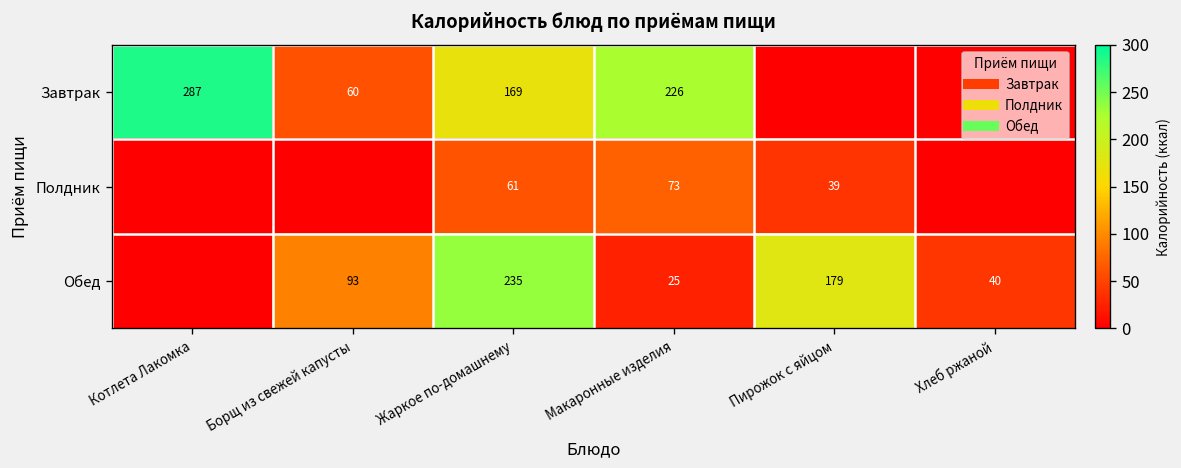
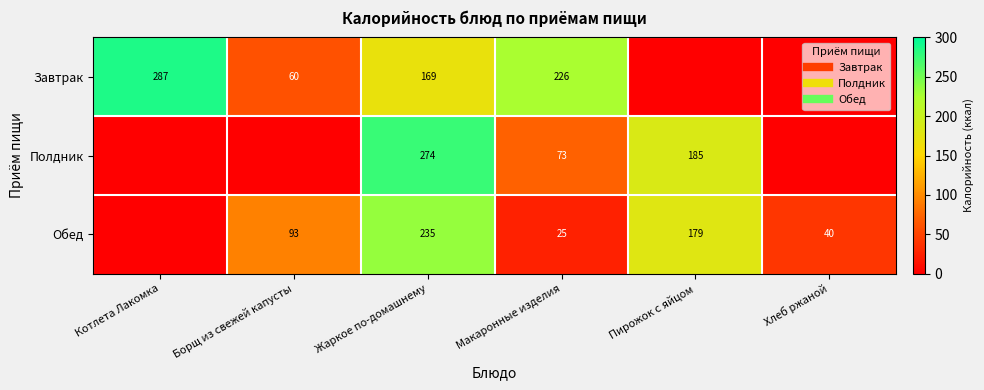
  {
    "Завтрак": {
      "Котлета Лакомка": 287,
      "Борщ из свежей капусты": 60,
      "Жаркое по-домашнему": 169,
      "Макаронные изделия": 226
    },
    "Полдник": {
-     "Жаркое по-домашнему": 61,
+     "Жаркое по-домашнему": 274,
      "Макаронные изделия": 73,
-     "Пирожок с яйцом": 39
+     "Пирожок с яйцом": 185
    },
    "Обед": {
      "Борщ из свежей капусты": 93,
      "Жаркое по-домашнему": 235,
      "Макаронные изделия": 25,
      "Пирожок с яйцом": 179,
      "Хлеб ржаной": 40
    }
  }
